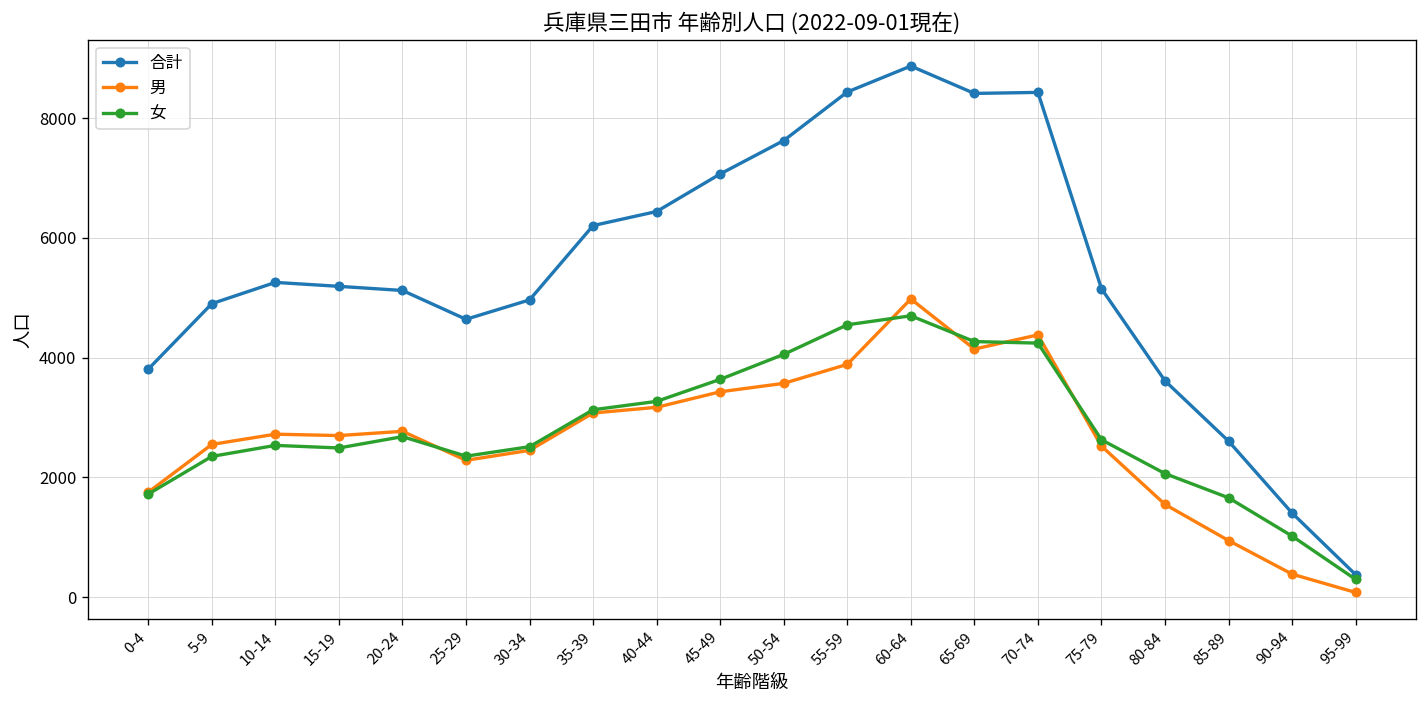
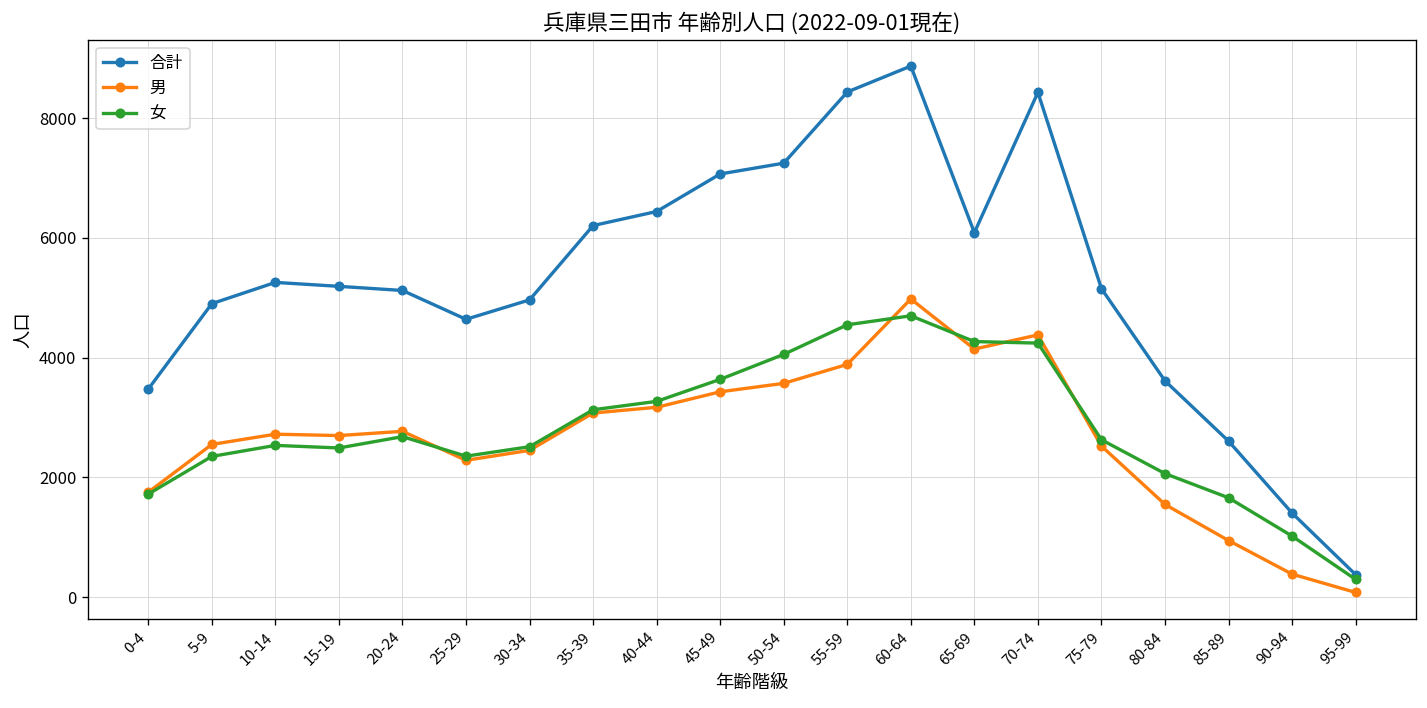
  {
    "合計": {
-     "0-4": 3800,
+     "0-4": 3500,
      "5-9": 4900,
      "10-14": 5300,
      "15-19": 5200,
      "20-24": 5100,
      "25-29": 4600,
      "30-34": 5000,
      "35-39": 6200,
      "40-44": 6400,
      "45-49": 7100,
-     "50-54": 7600,
+     "50-54": 7200,
      "55-59": 8400,
      "60-64": 8900,
-     "65-69": 8400,
+     "65-69": 6100,
      "70-74": 8400,
      "75-79": 5200,
      "80-84": 3600,
      "85-89": 2600,
      "90-94": 1400,
      "95-99": 400
    },
    "男": {
      "5-9": 2600,
      "10-14": 2700,
      "15-19": 2700,
      "20-24": 2800,
      "25-29": 2300,
      "30-34": 2500,
      "35-39": 3100,
      "40-44": 3200,
      "45-49": 3400,
      "50-54": 3600,
      "55-59": 3900,
      "60-64": 5000,
      "65-69": 4100,
      "70-74": 4400,
      "75-79": 2500,
      "80-84": 1500,
      "85-89": 900,
      "90-94": 400,
      "95-99": 100
    },
    "女": {
      "5-9": 2400,
      "10-14": 2500,
      "15-19": 2500,
      "20-24": 2700,
      "25-29": 2400,
      "30-34": 2500,
      "35-39": 3100,
      "40-44": 3300,
      "45-49": 3600,
      "50-54": 4100,
      "55-59": 4500,
      "60-64": 4700,
      "65-69": 4300,
      "70-74": 4200,
      "75-79": 2600,
      "80-84": 2100,
      "85-89": 1700,
      "90-94": 1000,
      "95-99": 300
    }
  }
